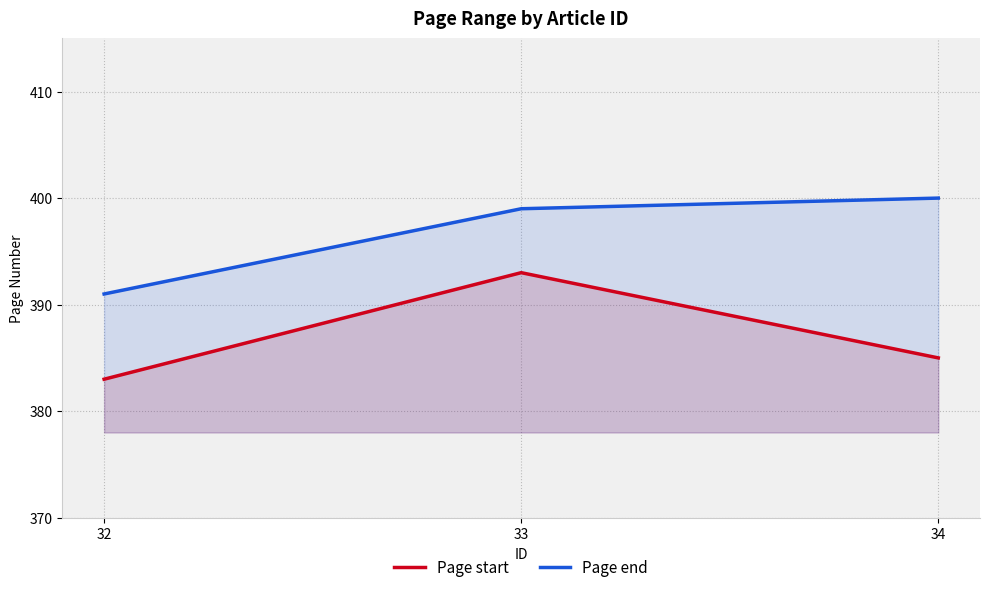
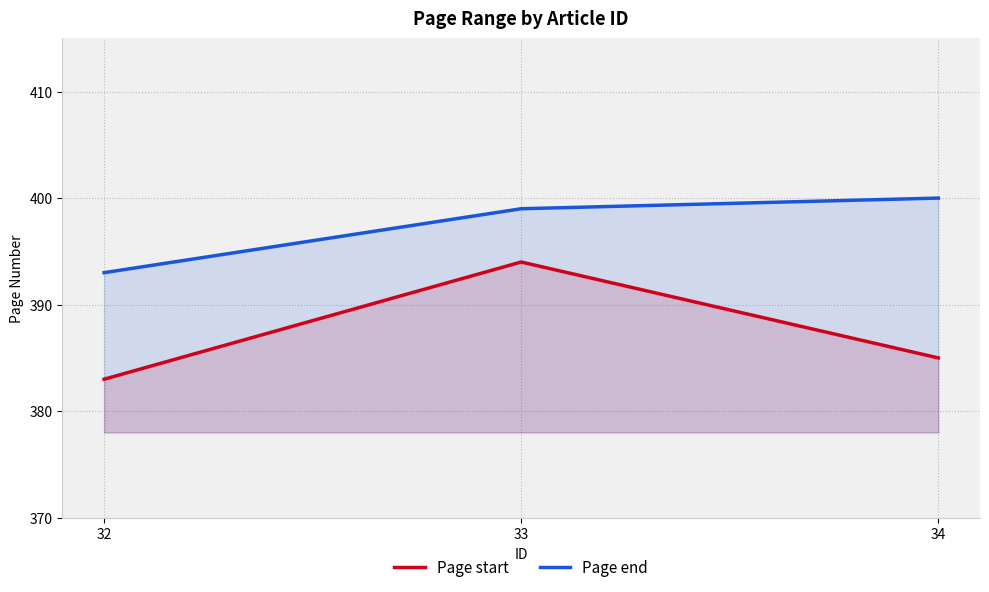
  {
    "Page start": {
      "32": 383,
-     "33": 393,
+     "33": 394,
      "34": 385
    },
    "Page end": {
-     "32": 391,
+     "32": 393,
      "33": 399,
      "34": 400
    }
  }
